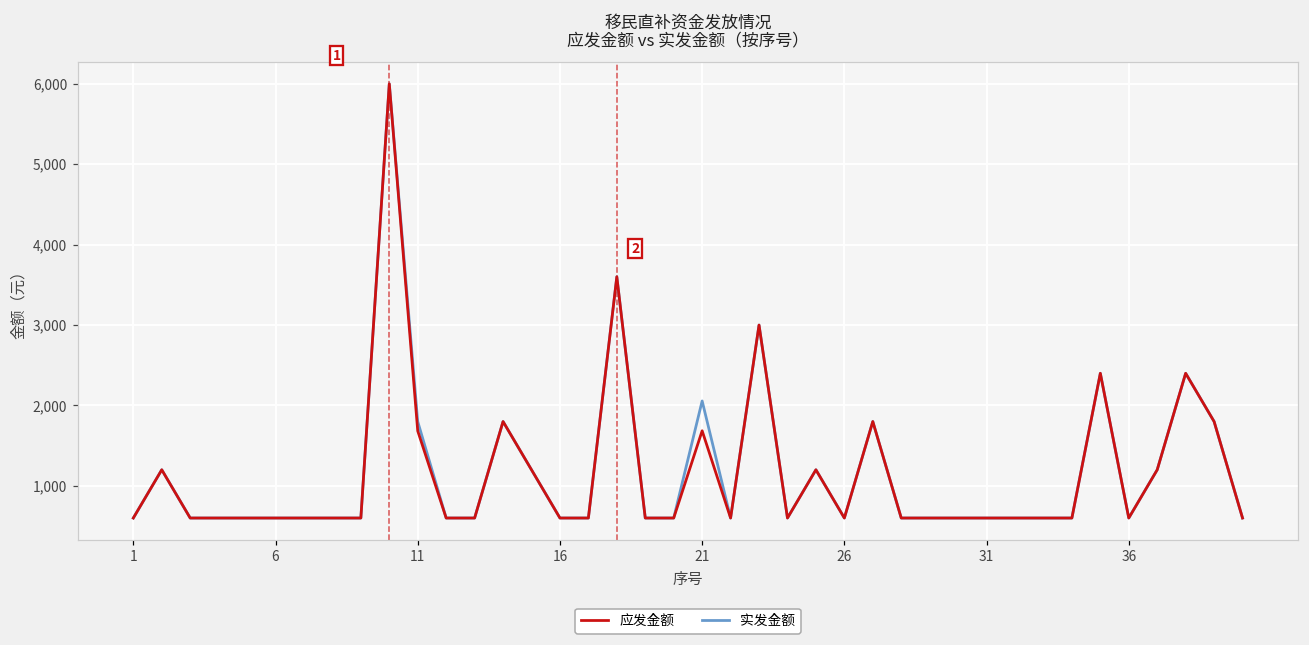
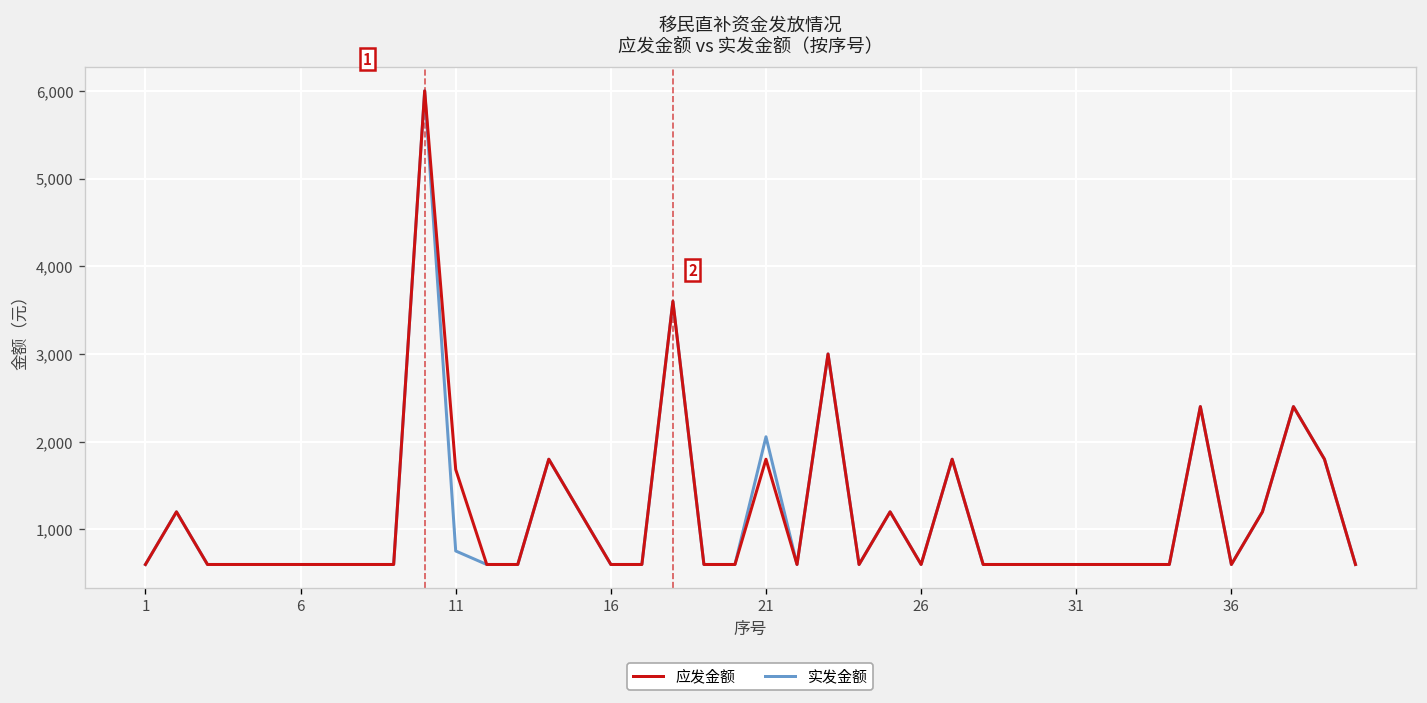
  {
    "应发金额": {
      "11": "1,700",
-     "21": "1,700"
+     "21": "1,800"
    },
    "实发金额": {
-     "11": "1,800",
+     "11": "800",
      "21": "2,100"
    }
  }
